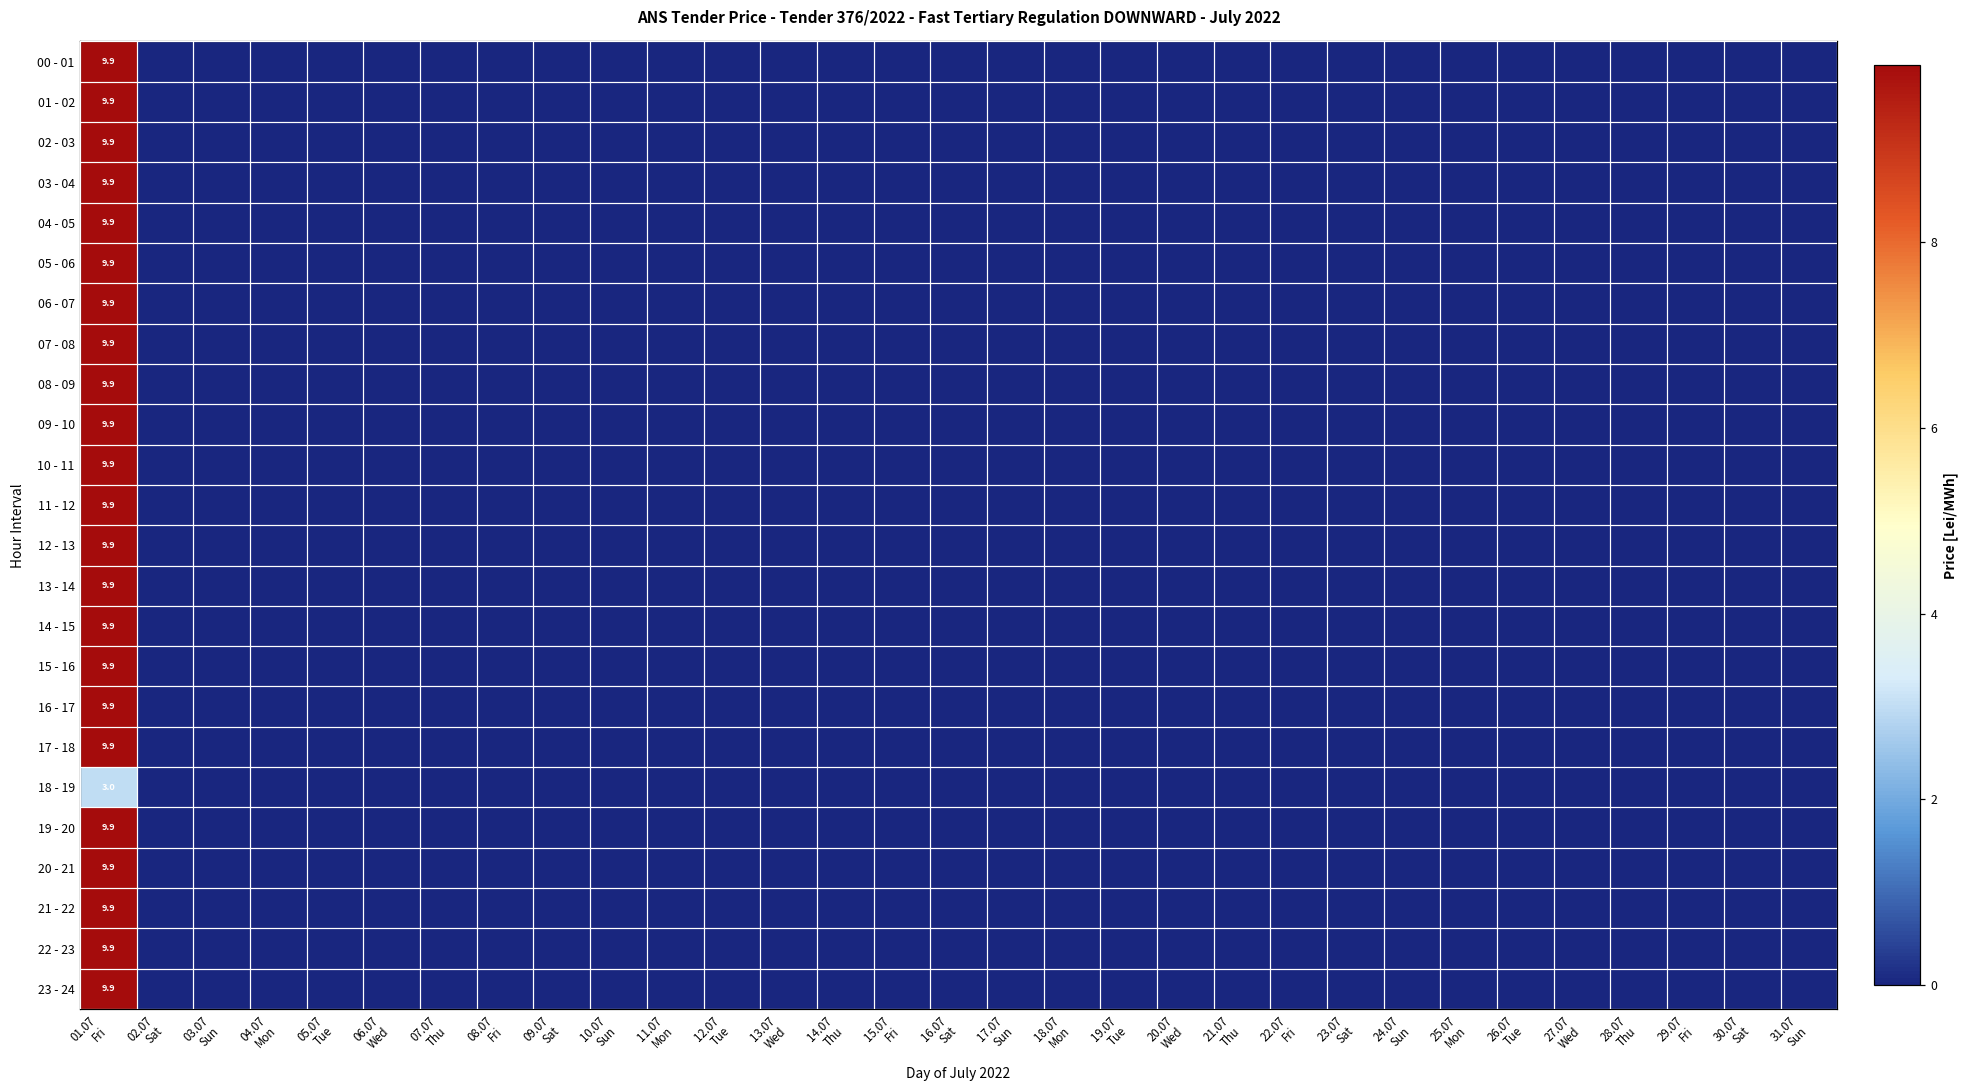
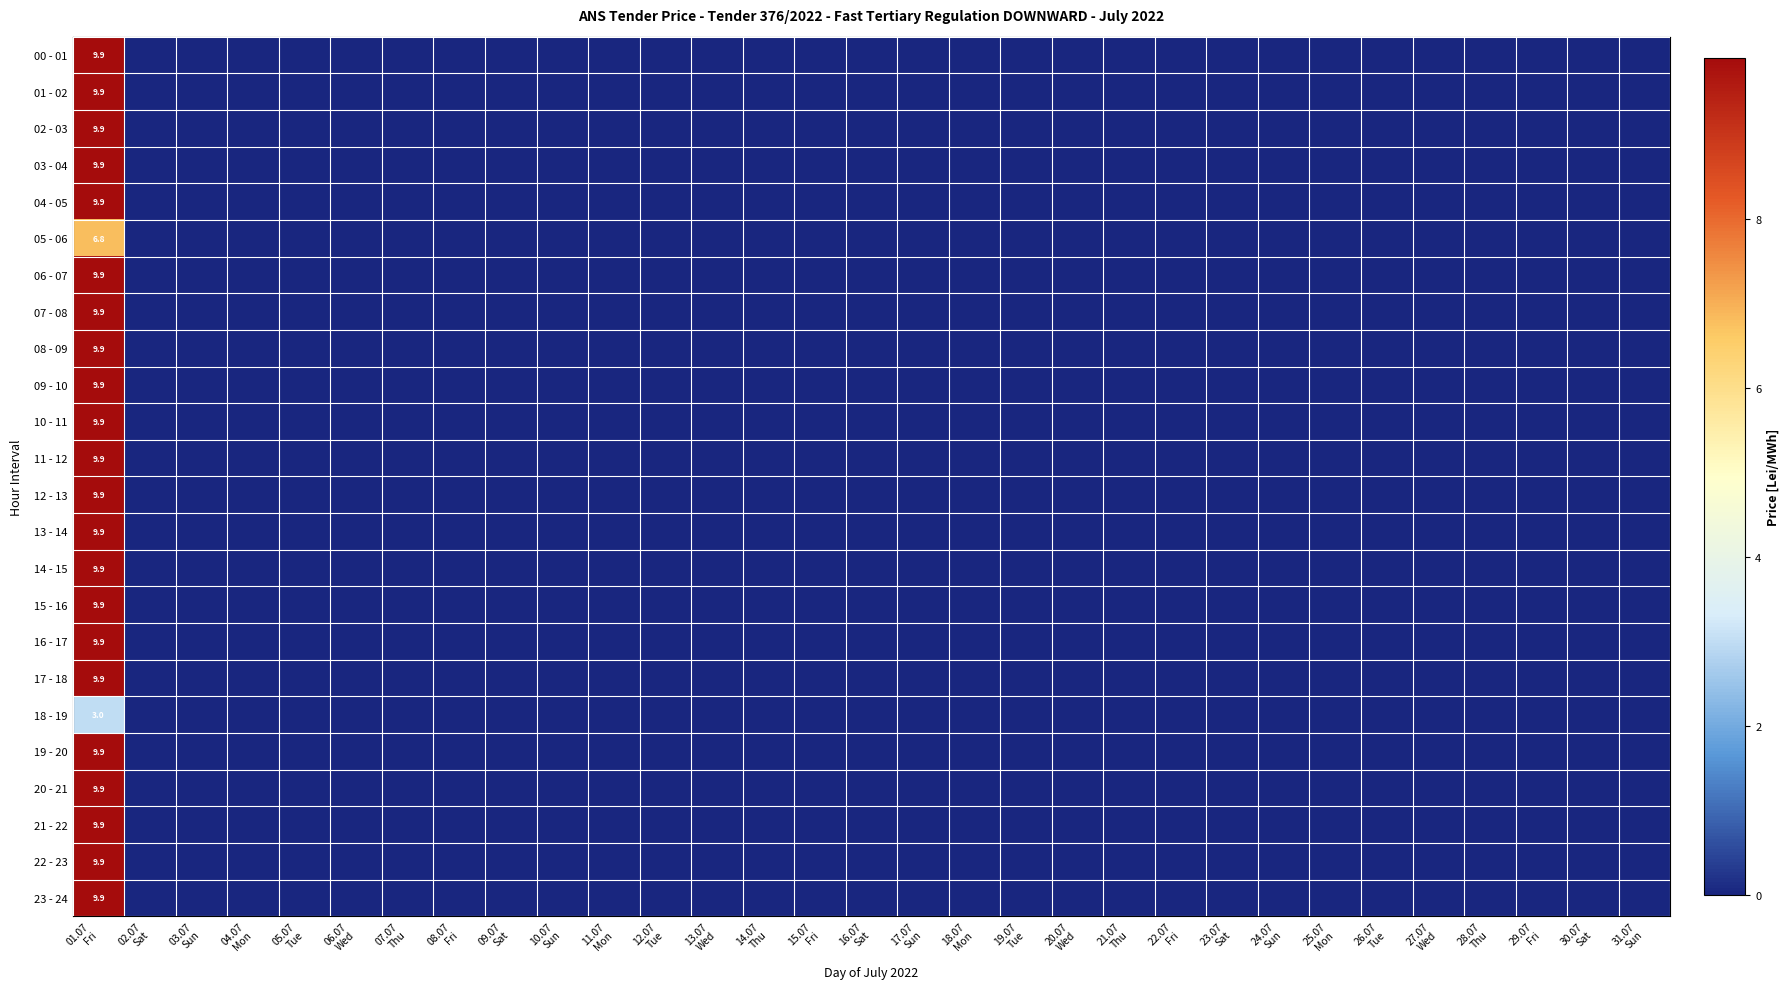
  {
    "00 - 01": {
      "01.07 Fri": 9.9
    },
    "01 - 02": {
      "01.07 Fri": 9.9
    },
    "02 - 03": {
      "01.07 Fri": 9.9
    },
    "03 - 04": {
      "01.07 Fri": 9.9
    },
    "04 - 05": {
      "01.07 Fri": 9.9
    },
    "05 - 06": {
-     "01.07 Fri": 9.9
+     "01.07 Fri": 6.8
    },
    "06 - 07": {
      "01.07 Fri": 9.9
    },
    "07 - 08": {
      "01.07 Fri": 9.9
    },
    "08 - 09": {
      "01.07 Fri": 9.9
    },
    "09 - 10": {
      "01.07 Fri": 9.9
    },
    "10 - 11": {
      "01.07 Fri": 9.9
    },
    "11 - 12": {
      "01.07 Fri": 9.9
    },
    "12 - 13": {
      "01.07 Fri": 9.9
    },
    "13 - 14": {
      "01.07 Fri": 9.9
    },
    "14 - 15": {
      "01.07 Fri": 9.9
    },
    "15 - 16": {
      "01.07 Fri": 9.9
    },
    "16 - 17": {
      "01.07 Fri": 9.9
    },
    "17 - 18": {
      "01.07 Fri": 9.9
    },
    "18 - 19": {
      "01.07 Fri": 3.0
    },
    "19 - 20": {
      "01.07 Fri": 9.9
    },
    "20 - 21": {
      "01.07 Fri": 9.9
    },
    "21 - 22": {
      "01.07 Fri": 9.9
    },
    "22 - 23": {
      "01.07 Fri": 9.9
    },
    "23 - 24": {
      "01.07 Fri": 9.9
    }
  }
